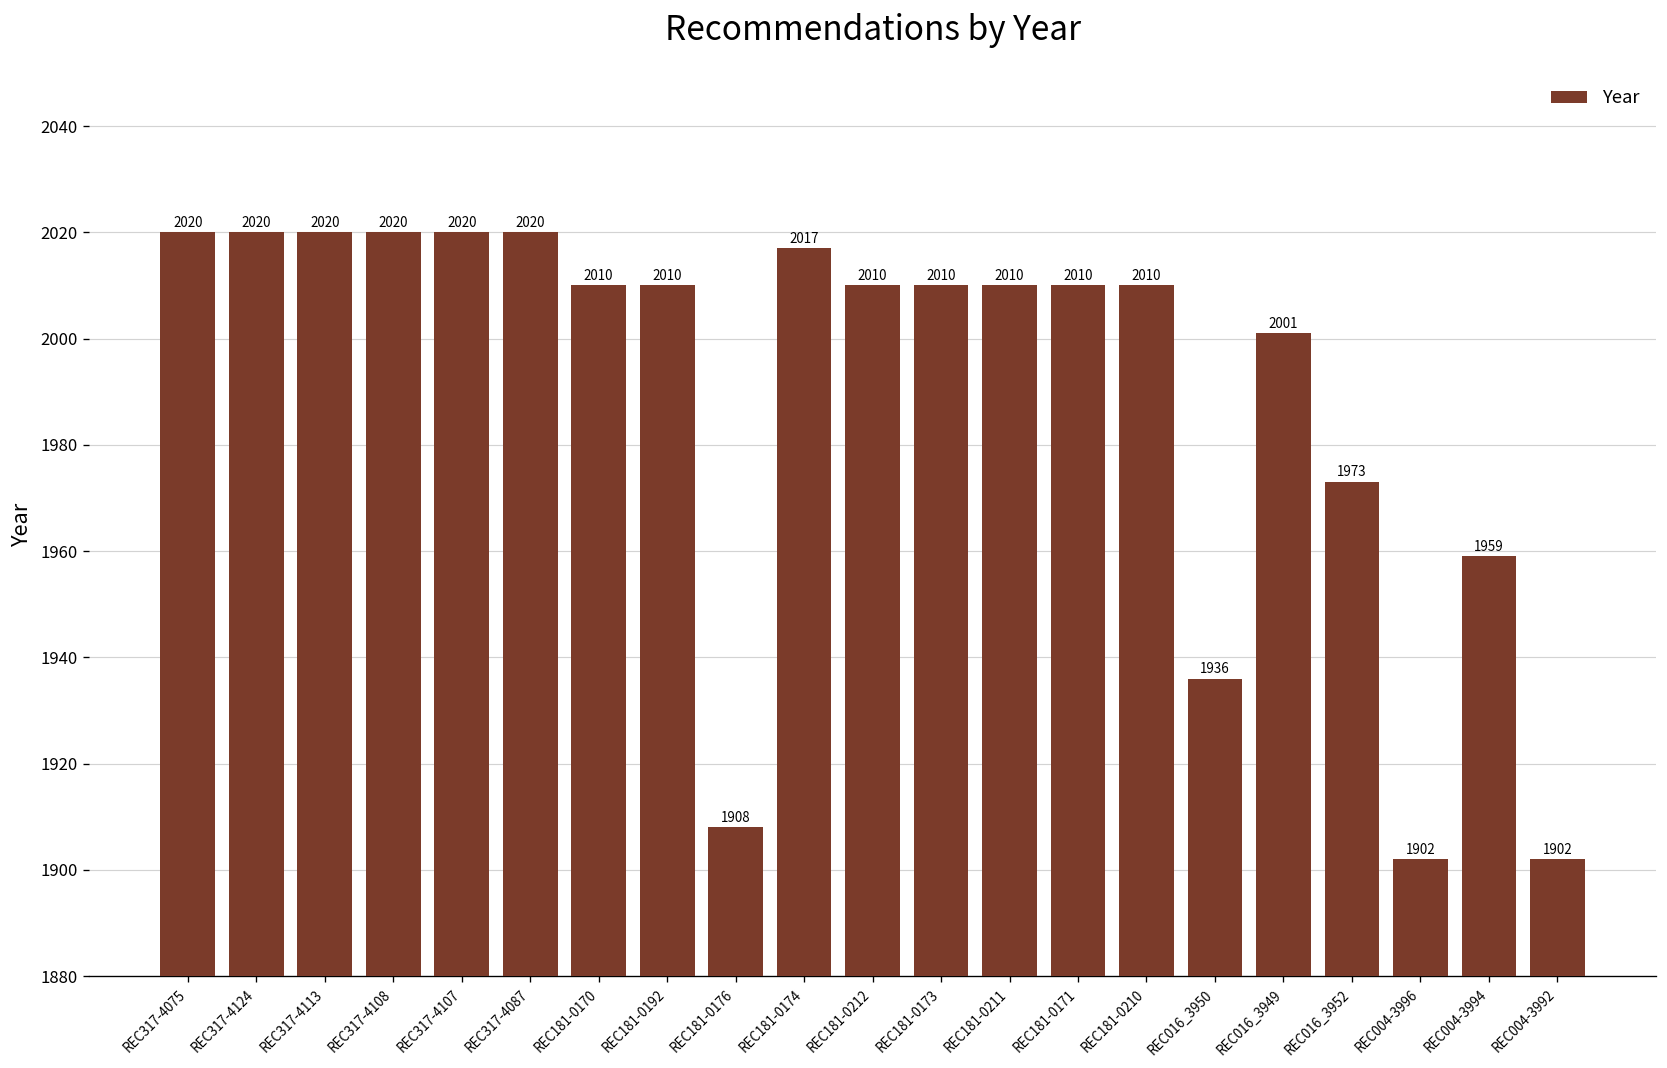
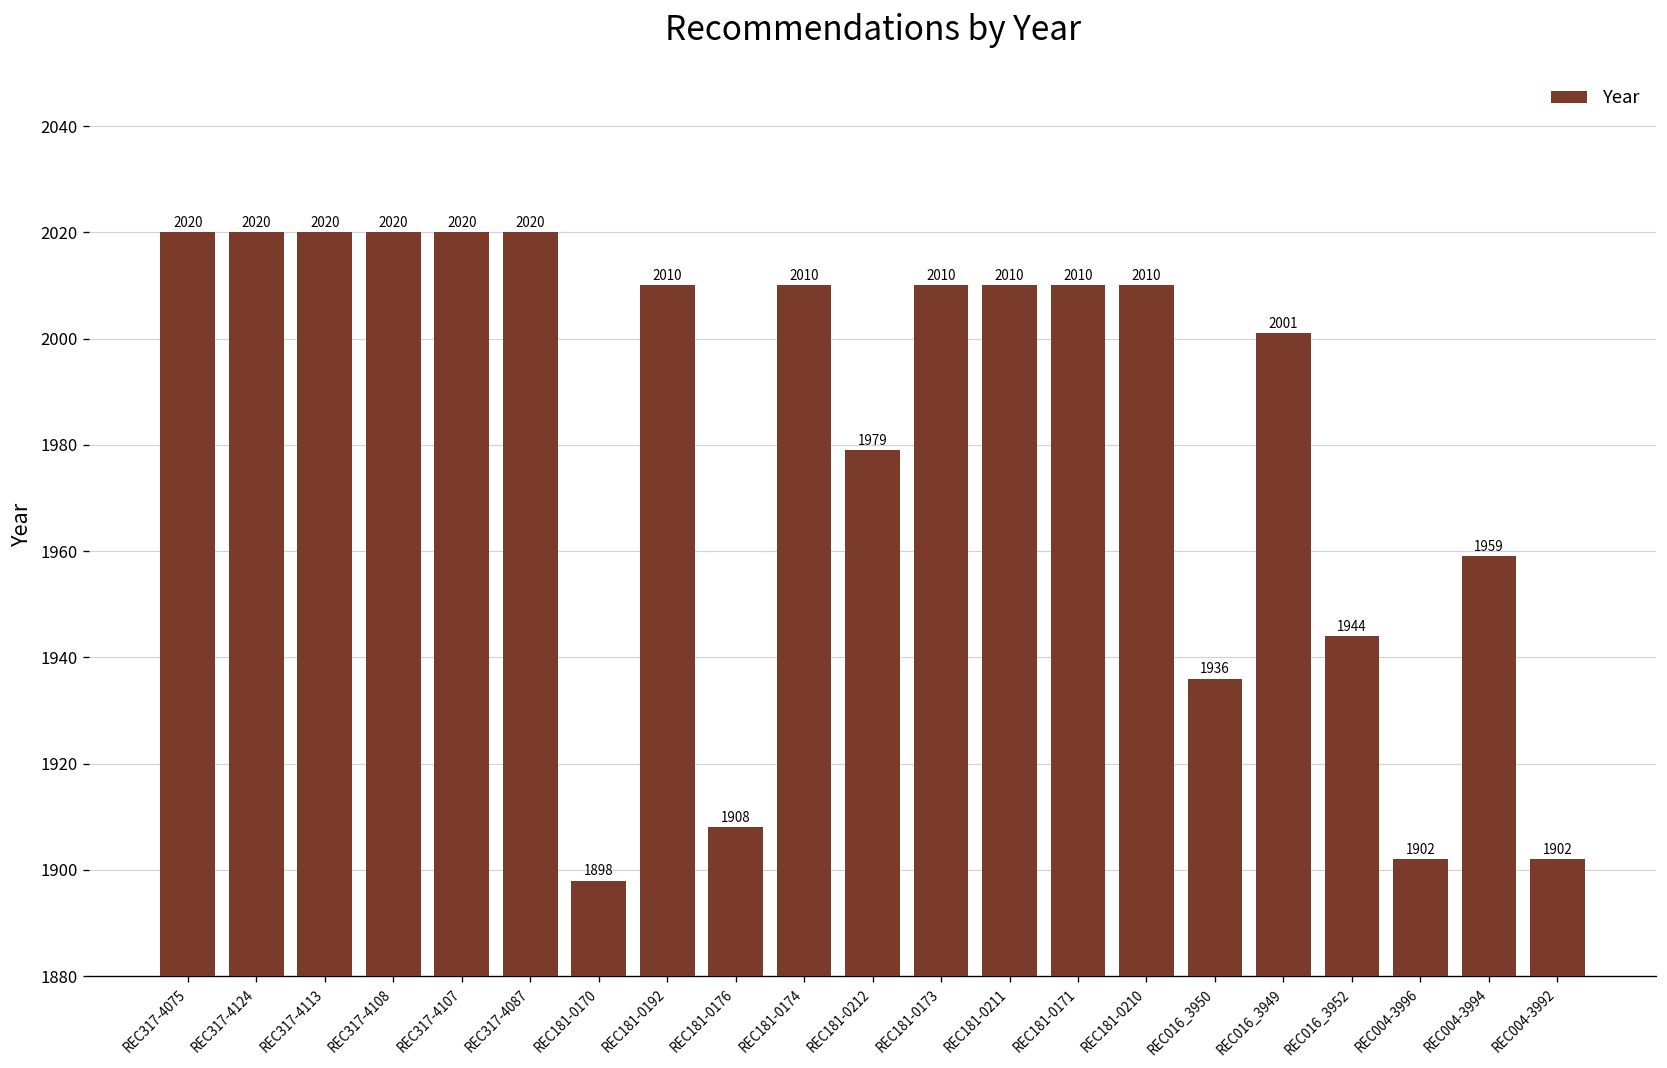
  {
    "REC317-4075": 2020,
    "REC317-4124": 2020,
    "REC317-4113": 2020,
    "REC317-4108": 2020,
    "REC317-4107": 2020,
    "REC317-4087": 2020,
-   "REC181-0170": 2010,
+   "REC181-0170": 1898,
    "REC181-0192": 2010,
    "REC181-0176": 1908,
-   "REC181-0174": 2017,
-   "REC181-0212": 2010,
+   "REC181-0174": 2010,
+   "REC181-0212": 1979,
    "REC181-0173": 2010,
    "REC181-0211": 2010,
    "REC181-0171": 2010,
    "REC181-0210": 2010,
    "REC016_3950": 1936,
    "REC016_3949": 2001,
-   "REC016_3952": 1973,
+   "REC016_3952": 1944,
    "REC004-3996": 1902,
    "REC004-3994": 1959,
    "REC004-3992": 1902
  }
